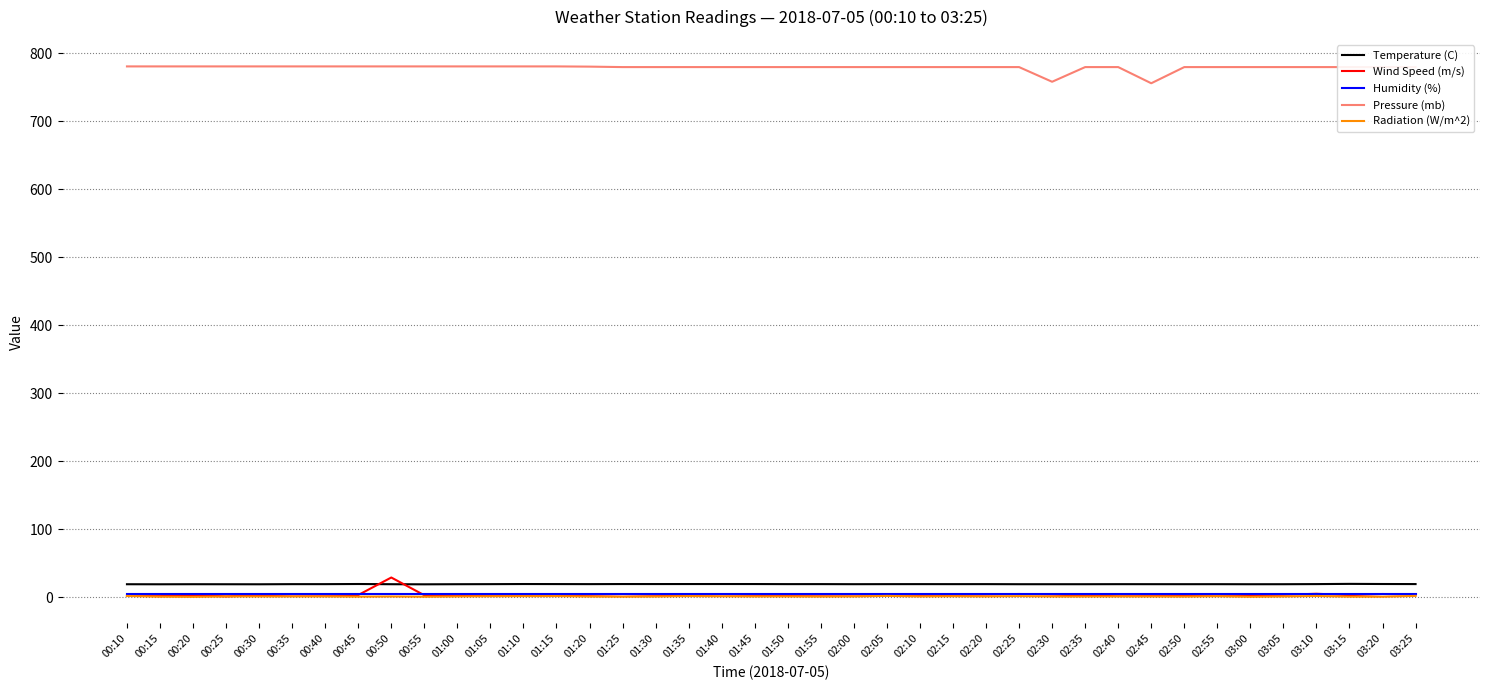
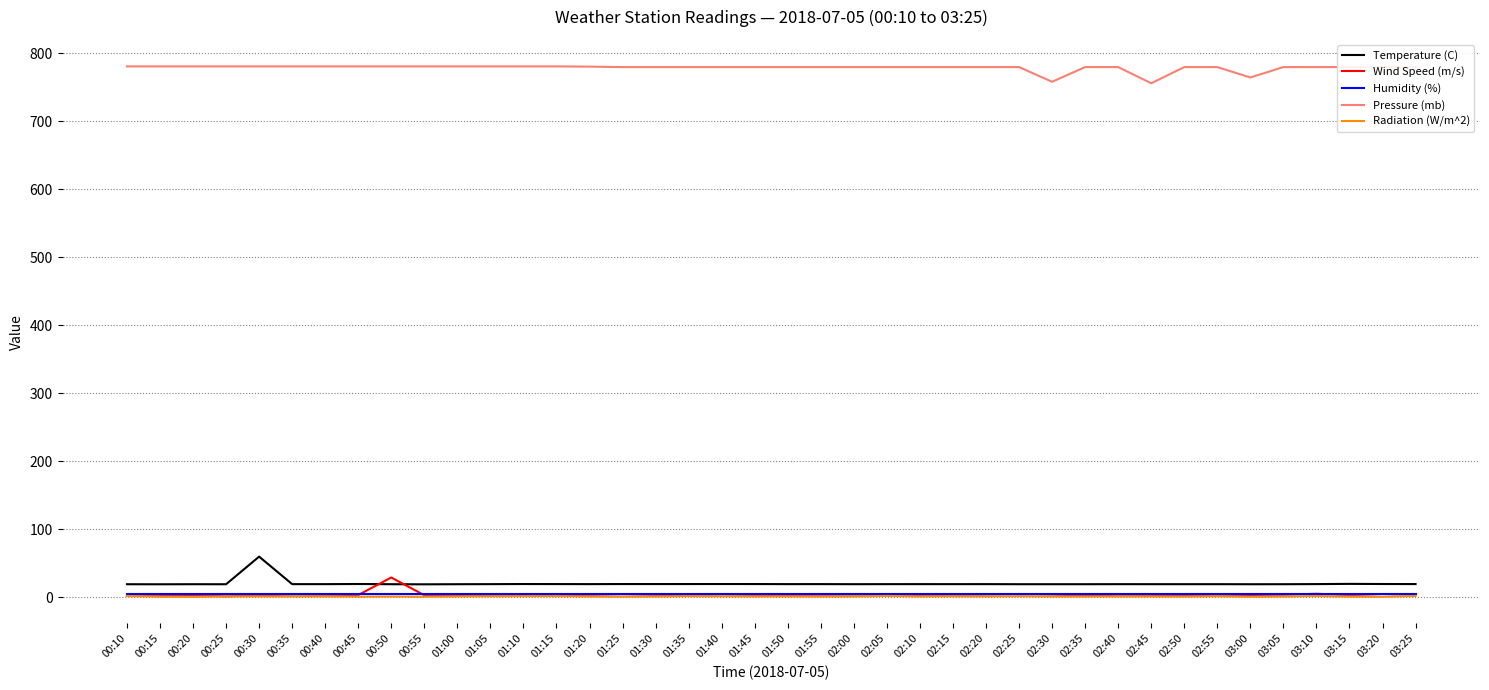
  {
    "Temperature (C)": {
      "00:10": 20,
      "00:15": 20,
      "00:20": 20,
      "00:25": 20,
-     "00:30": 20,
+     "00:30": 60,
      "00:35": 20,
      "00:40": 20,
      "00:45": 20,
      "00:50": 20,
      "00:55": 20,
      "01:00": 20,
      "01:05": 20,
      "01:10": 20,
      "01:15": 20,
      "01:20": 20,
      "01:25": 20,
      "01:30": 20,
      "01:35": 20,
      "01:40": 20,
      "01:45": 20,
      "01:50": 20,
      "01:55": 20,
      "02:00": 20,
      "02:05": 20,
      "02:10": 20,
      "02:15": 20,
      "02:20": 20,
      "02:25": 20,
      "02:30": 20,
      "02:35": 20,
      "02:40": 20,
      "02:45": 20,
      "02:50": 20,
      "02:55": 20,
      "03:00": 20,
      "03:05": 20,
      "03:10": 20,
      "03:15": 20,
      "03:20": 20,
      "03:25": 20
    },
    "Wind Speed (m/s)": {
      "00:50": 30
    },
    "Pressure (mb)": {
      "00:10": 780,
      "00:15": 780,
      "00:20": 780,
      "00:25": 780,
      "00:30": 780,
      "00:35": 780,
      "00:40": 780,
      "00:45": 780,
      "00:50": 780,
      "00:55": 780,
      "01:00": 780,
      "01:05": 780,
      "01:10": 780,
      "01:15": 780,
      "01:20": 780,
      "01:25": 780,
      "01:30": 780,
      "01:35": 780,
      "01:40": 780,
      "01:45": 780,
      "01:50": 780,
      "01:55": 780,
      "02:00": 780,
      "02:05": 780,
      "02:10": 780,
      "02:15": 780,
      "02:20": 780,
      "02:25": 780,
      "02:30": 760,
      "02:35": 780,
      "02:40": 780,
      "02:45": 760,
      "02:50": 780,
      "02:55": 780,
-     "03:00": 780,
+     "03:00": 760,
      "03:05": 780,
      "03:10": 780
    }
  }
